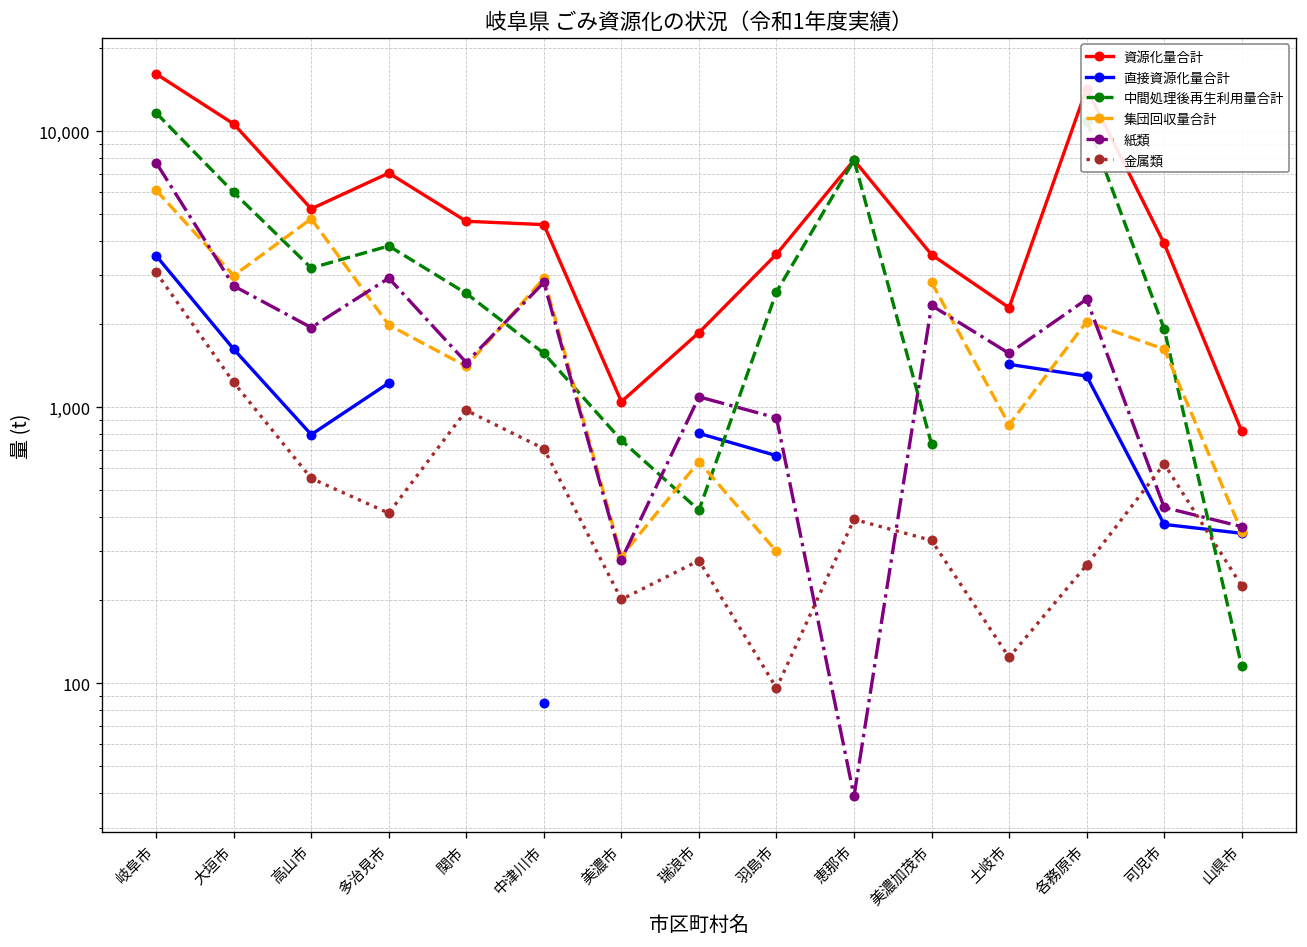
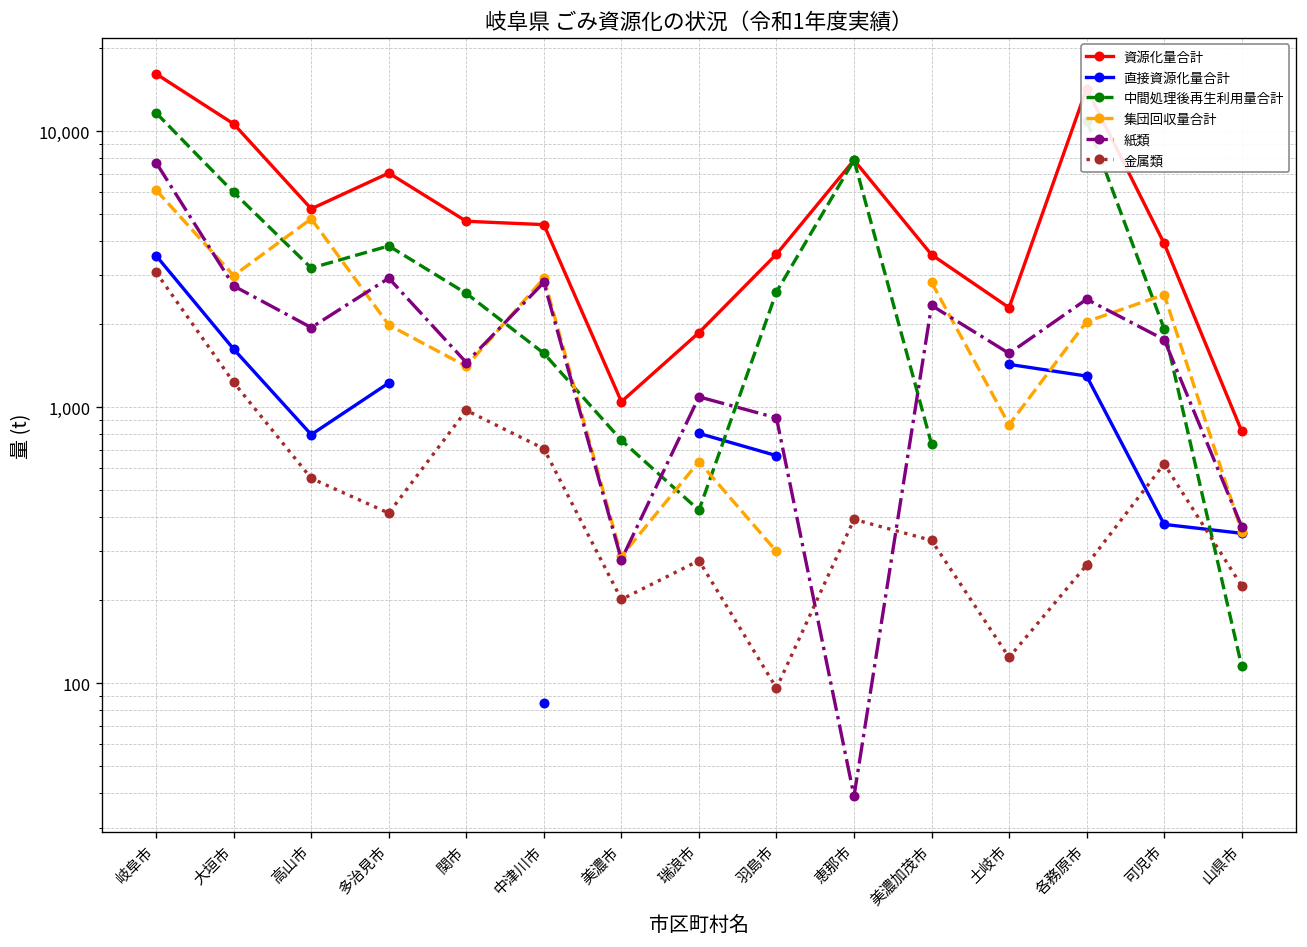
  {
    "資源化量合計": {
      "岐阜市": "16,000",
      "大垣市": "11,000",
      "高山市": "5,200",
      "多治見市": "7,000",
      "関市": "4,700",
      "中津川市": "4,600",
      "美濃市": "1,000",
      "瑞浪市": "1,900",
      "羽島市": "3,600",
      "美濃加茂市": "3,600",
      "土岐市": "2,300",
      "可児市": "3,900",
      "山県市": "820"
    },
    "直接資源化量合計": {
      "岐阜市": "3,500",
      "大垣市": "1,600",
      "高山市": "800",
      "多治見市": "1,200",
      "中津川市": "85",
      "瑞浪市": "800",
      "羽島市": "670",
      "土岐市": "1,400",
      "各務原市": "1,300",
      "可児市": "380"
    },
    "中間処理後再生利用量合計": {
      "岐阜市": "12,000",
      "大垣市": "6,000",
      "高山市": "3,200",
      "多治見市": "3,800",
      "関市": "2,600",
      "中津川市": "1,600",
      "美濃市": "760",
      "瑞浪市": "420",
      "羽島市": "2,600",
      "美濃加茂市": "730",
      "可児市": "1,900",
      "山県市": "120"
    },
    "集団回収量合計": {
      "岐阜市": "6,100",
      "大垣市": "3,000",
      "高山市": "4,800",
      "多治見市": "2,000",
      "関市": "1,400",
      "中津川市": "2,900",
      "美濃市": "290",
      "瑞浪市": "640",
      "羽島市": "300",
      "美濃加茂市": "2,800",
      "土岐市": "860",
      "各務原市": "2,000",
-     "可児市": "1,600"
+     "可児市": "2,600"
    },
    "紙類": {
      "岐阜市": "7,700",
      "大垣市": "2,700",
      "高山市": "1,900",
      "多治見市": "2,900",
      "関市": "1,500",
      "中津川市": "2,800",
      "美濃市": "280",
      "瑞浪市": "1,100",
      "羽島市": "910",
      "恵那市": "39",
      "美濃加茂市": "2,300",
      "土岐市": "1,600",
      "各務原市": "2,500",
-     "可児市": "430",
+     "可児市": "1,800",
      "山県市": "370"
    },
    "金属類": {
      "岐阜市": "3,100",
      "大垣市": "1,200",
      "高山市": "550",
      "多治見市": "410",
      "関市": "970",
      "中津川市": "710",
      "美濃市": "200",
      "瑞浪市": "280",
      "羽島市": "96",
      "恵那市": "390",
      "美濃加茂市": "330",
      "土岐市": "120",
      "各務原市": "270",
      "可児市": "620",
      "山県市": "230"
    }
  }
